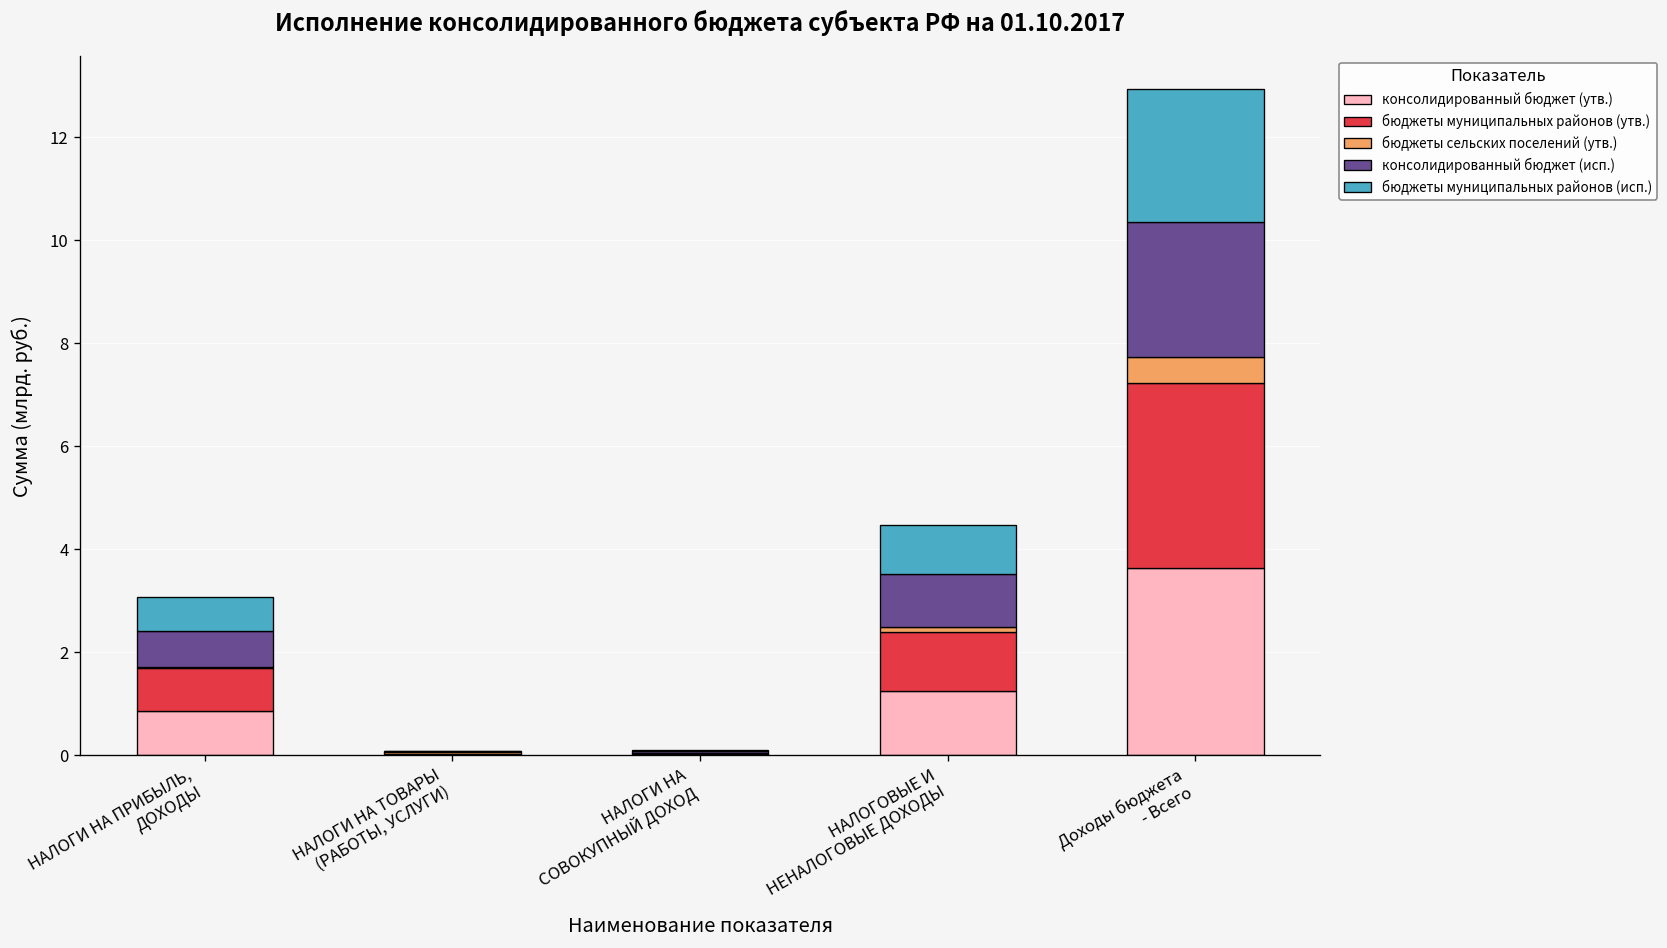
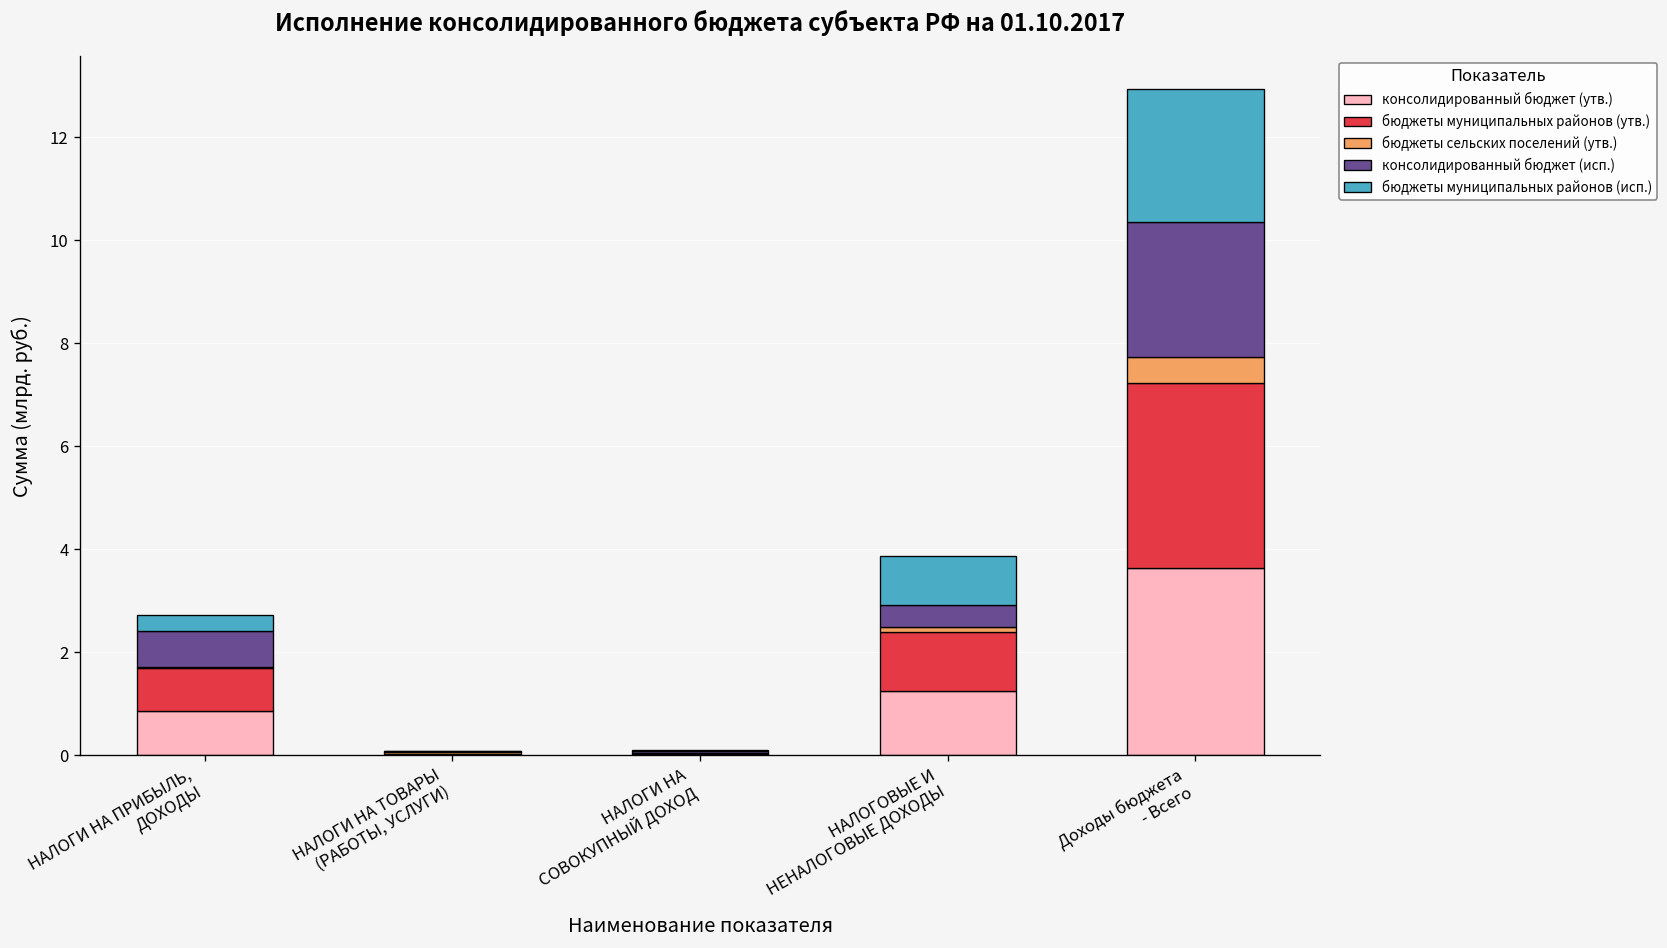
  {
    "консолидированный бюджет (утв.)": {
      "НАЛОГИ НА ПРИБЫЛЬ, ДОХОДЫ": 0.9,
      "НАЛОГОВЫЕ И НЕНАЛОГОВЫЕ ДОХОДЫ": 1.2,
      "Доходы бюджета - Всего": 3.6
    },
    "бюджеты муниципальных районов (утв.)": {
      "НАЛОГИ НА ПРИБЫЛЬ, ДОХОДЫ": 0.8,
      "НАЛОГОВЫЕ И НЕНАЛОГОВЫЕ ДОХОДЫ": 1.2,
      "Доходы бюджета - Всего": 3.6
    },
    "бюджеты сельских поселений (утв.)": {
      "НАЛОГОВЫЕ И НЕНАЛОГОВЫЕ ДОХОДЫ": 0.1,
      "Доходы бюджета - Всего": 0.5
    },
    "консолидированный бюджет (исп.)": {
      "НАЛОГИ НА ПРИБЫЛЬ, ДОХОДЫ": 0.7,
-     "НАЛОГОВЫЕ И НЕНАЛОГОВЫЕ ДОХОДЫ": 1.0,
+     "НАЛОГОВЫЕ И НЕНАЛОГОВЫЕ ДОХОДЫ": 0.4,
      "Доходы бюджета - Всего": 2.6
    },
    "бюджеты муниципальных районов (исп.)": {
-     "НАЛОГИ НА ПРИБЫЛЬ, ДОХОДЫ": 0.7,
+     "НАЛОГИ НА ПРИБЫЛЬ, ДОХОДЫ": 0.3,
      "НАЛОГОВЫЕ И НЕНАЛОГОВЫЕ ДОХОДЫ": 1.0,
      "Доходы бюджета - Всего": 2.6
    }
  }
